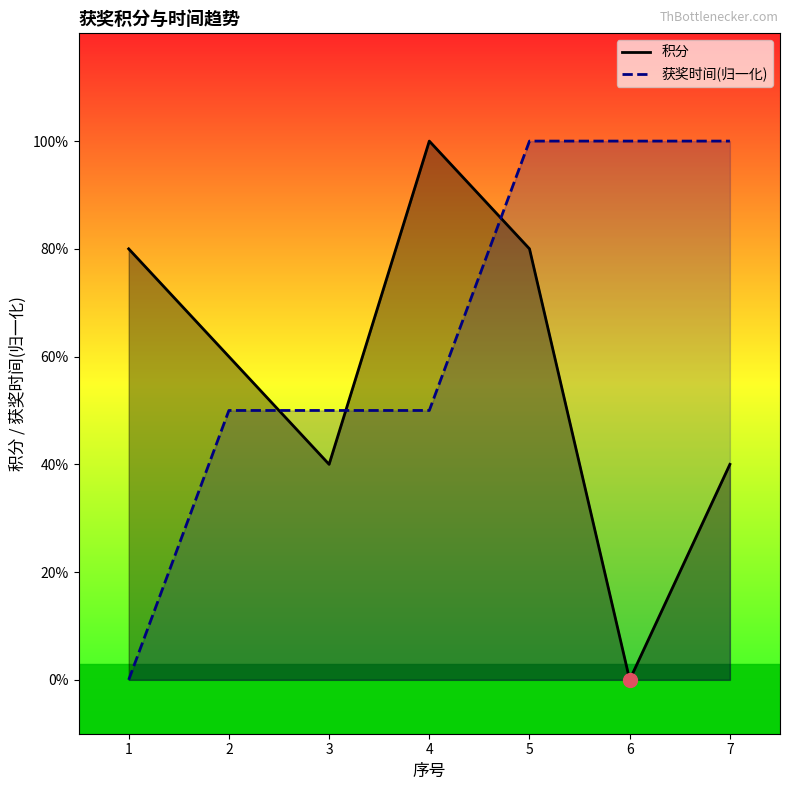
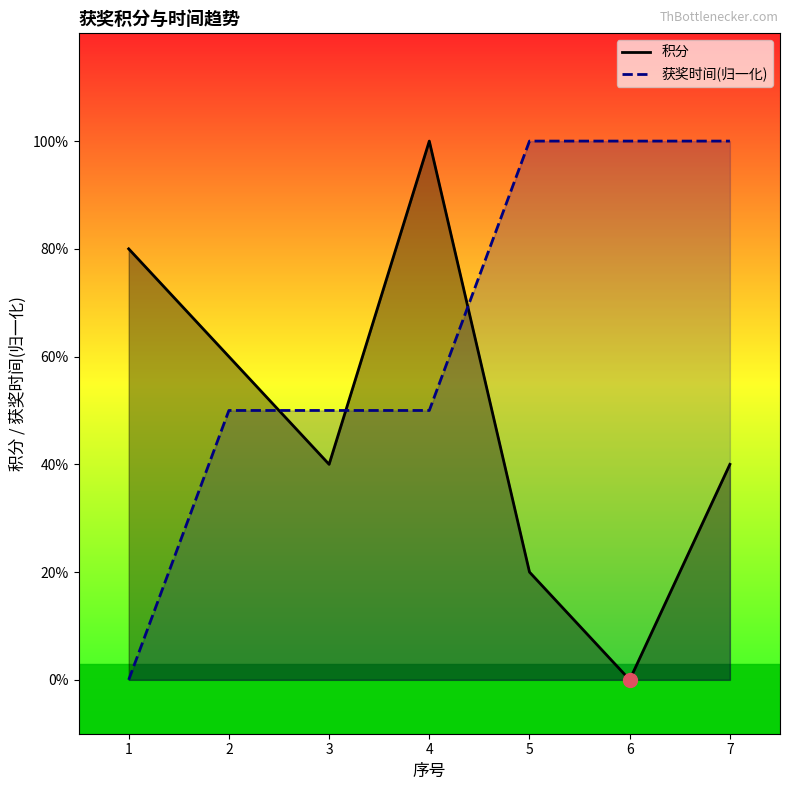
  {
    "积分": {
      "1": "80%",
      "2": "60%",
      "3": "40%",
      "4": "100%",
-     "5": "80%",
+     "5": "20%",
      "7": "40%"
    },
    "获奖时间(归一化)": {
      "2": "50%",
      "3": "50%",
      "4": "50%",
      "5": "100%",
      "6": "100%",
      "7": "100%"
    }
  }
